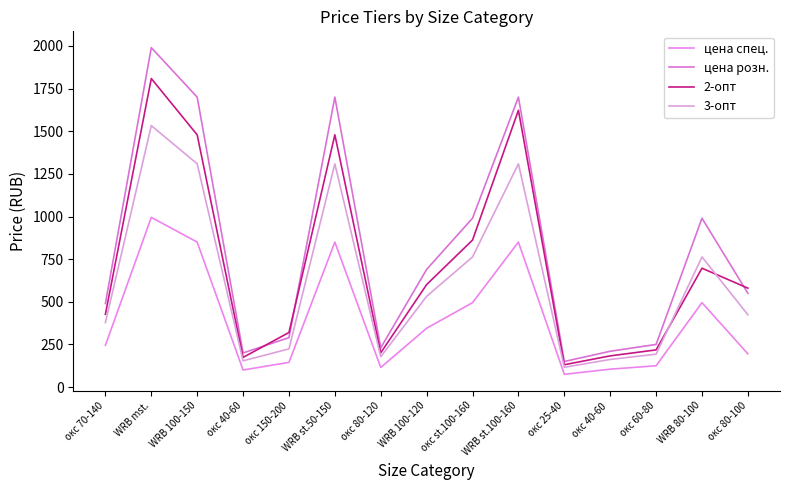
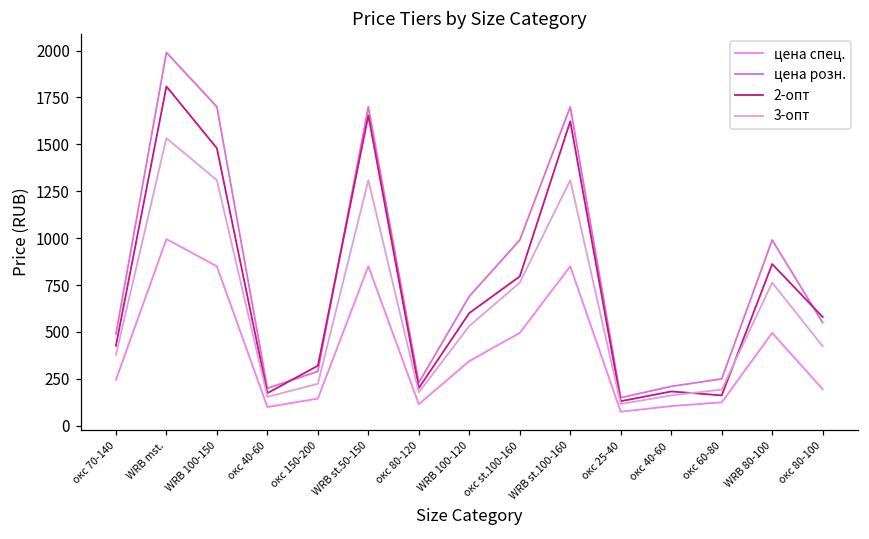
  {
    "2-опт": {
      "окс 70-140": 430,
      "WRB mst.": 1810,
      "WRB 100-150": 1480,
      "окс 150-200": 320,
-     "WRB st.50-150": 1480,
+     "WRB st.50-150": 1650,
      "окс 80-120": 200,
      "WRB 100-120": 600,
-     "окс st.100-160": 860,
+     "окс st.100-160": 800,
      "WRB st.100-160": 1620,
      "окс 25-40": 130,
-     "окс 60-80": 220,
-     "WRB 80-100": 700,
+     "окс 60-80": 160,
+     "WRB 80-100": 860,
      "окс 80-100": 580
    }
  }
